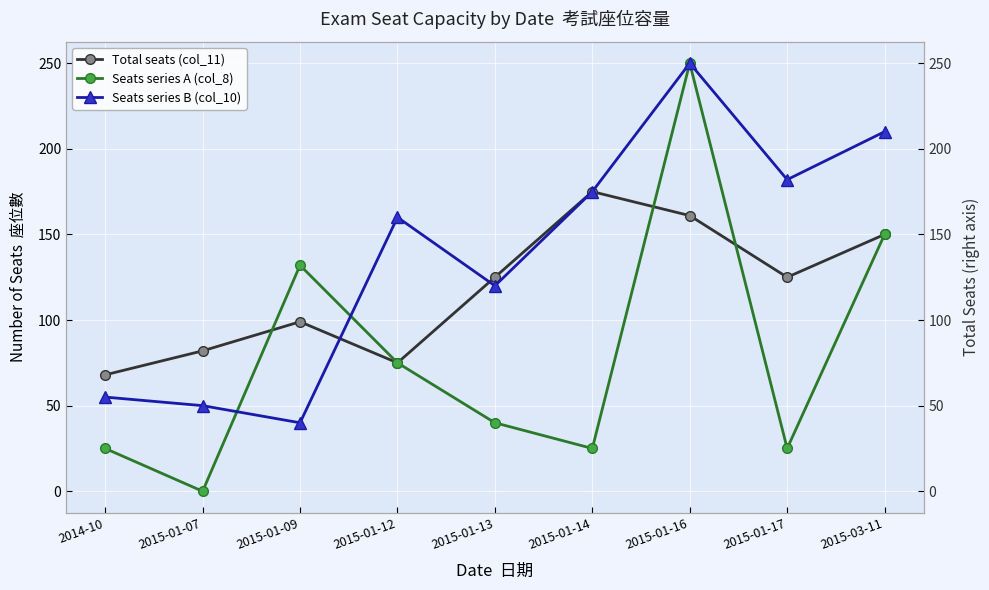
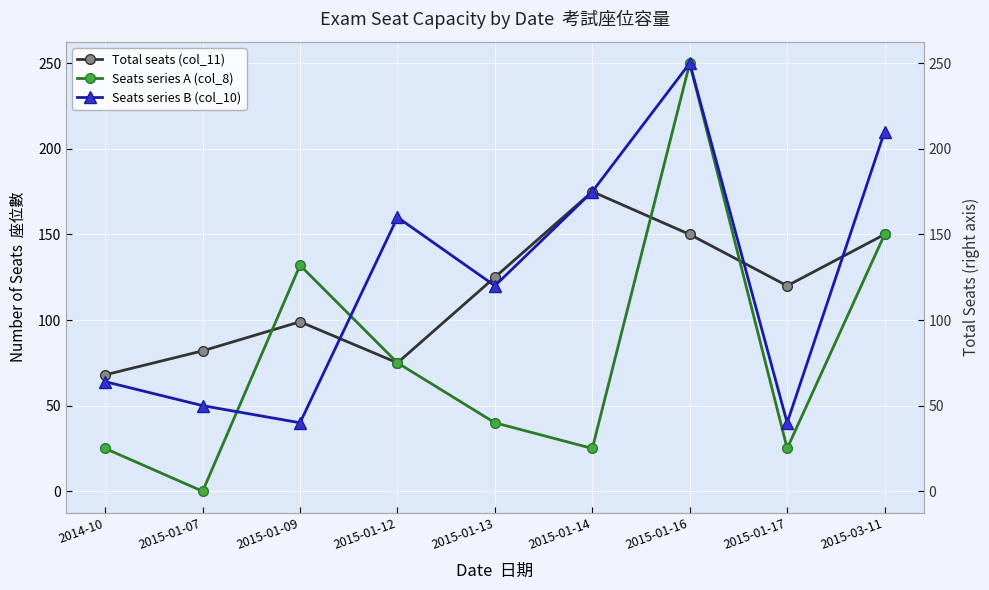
  {
    "Total seats (col_11)": {
      "2014-10": 68,
      "2015-01-07": 82,
      "2015-01-09": 99,
      "2015-01-13": 125,
-     "2015-01-16": 161,
-     "2015-01-17": 125
+     "2015-01-16": 150,
+     "2015-01-17": 120
    },
    "Seats series A (col_8)": {
      "2014-10": 25,
      "2015-01-07": 0,
      "2015-01-09": 132,
      "2015-01-13": 40,
      "2015-01-14": 25,
      "2015-01-17": 25
    },
    "Seats series B (col_10)": {
-     "2014-10": 55,
+     "2014-10": 64,
      "2015-01-07": 50,
      "2015-01-09": 40,
      "2015-01-12": 160,
      "2015-01-13": 120,
-     "2015-01-17": 182,
+     "2015-01-17": 40,
      "2015-03-11": 210
    }
  }
